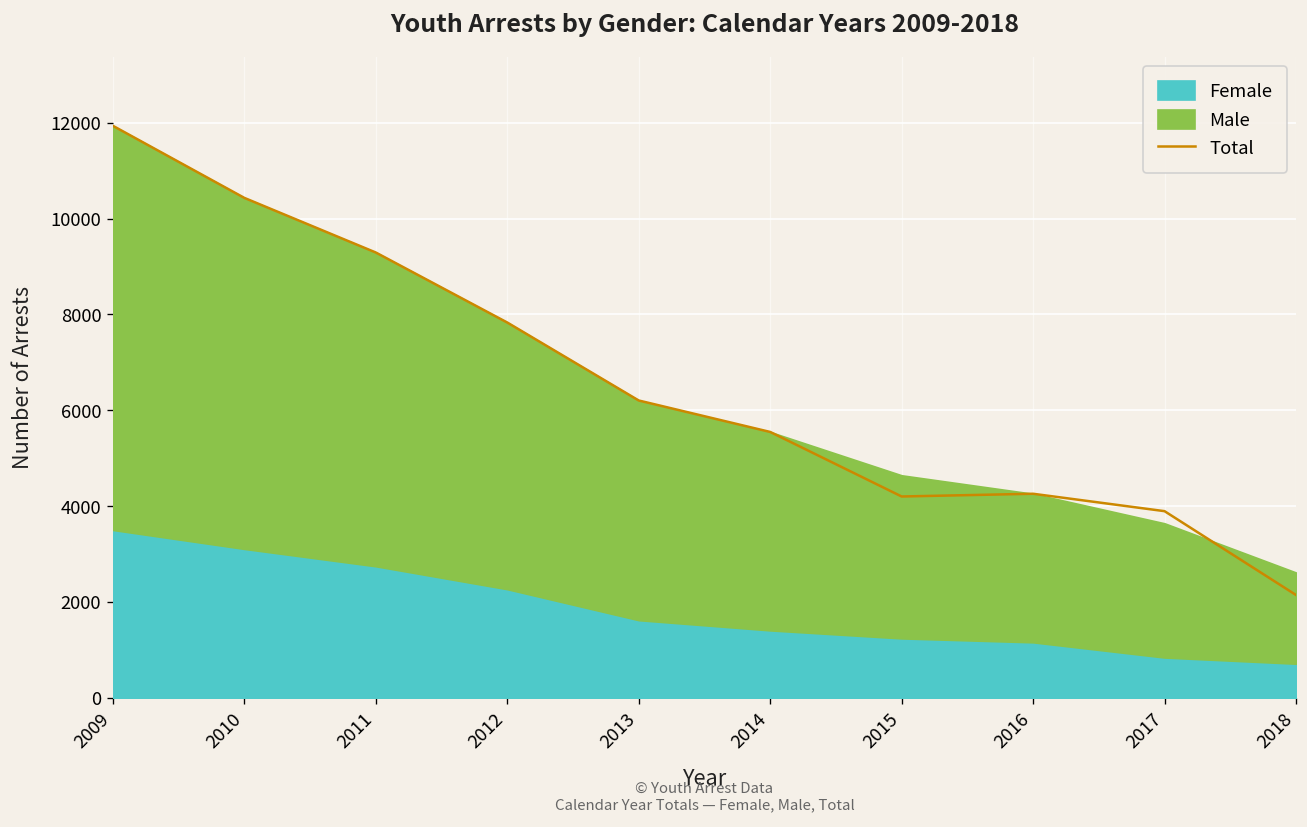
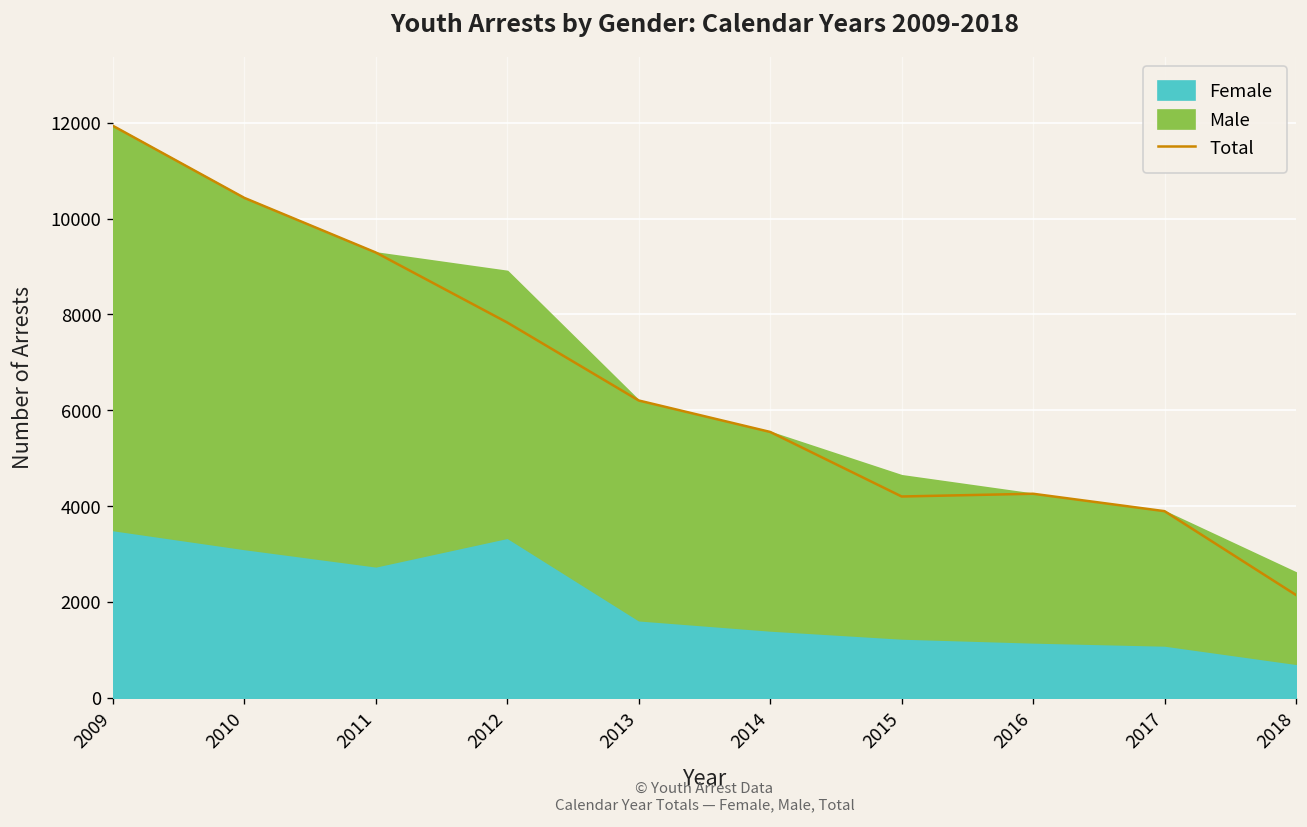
  {
    "Female": {
      "2009": 3500,
      "2010": 3100,
      "2011": 2700,
-     "2012": 2300,
+     "2012": 3300,
      "2013": 1600,
      "2014": 1400,
      "2015": 1200,
      "2016": 1200,
-     "2017": 800,
+     "2017": 1100,
      "2018": 700
    },
    "Male": {
      "2015": 3400,
      "2018": 1900
    },
    "Total": {
      "2015": 4200,
      "2018": 2200
    }
  }
